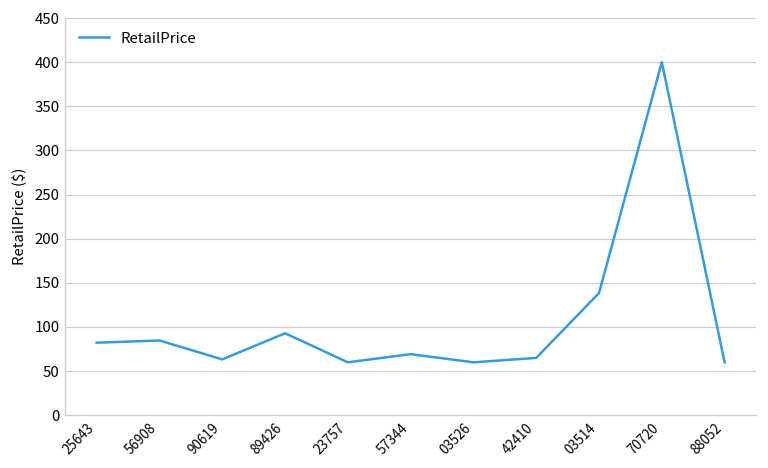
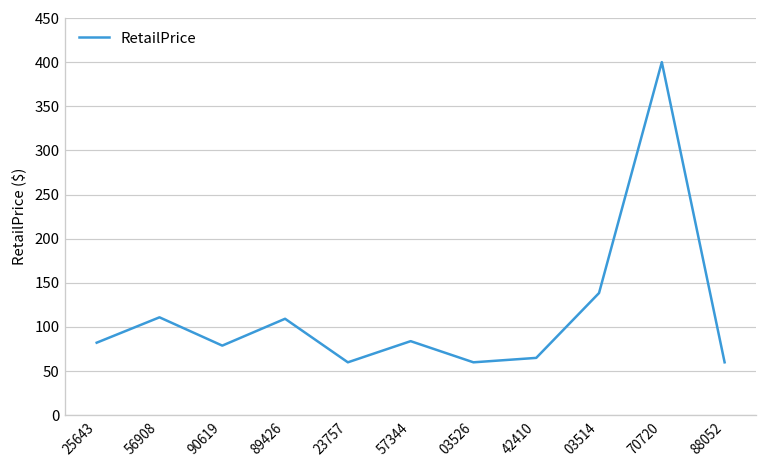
  {
    "25643": 80,
-   "56908": 80,
-   "90619": 60,
-   "89426": 90,
+   "56908": 110,
+   "90619": 80,
+   "89426": 110,
    "23757": 60,
-   "57344": 70,
+   "57344": 80,
    "03526": 60,
    "42410": 70,
    "03514": 140,
    "70720": 400,
    "88052": 60
  }
